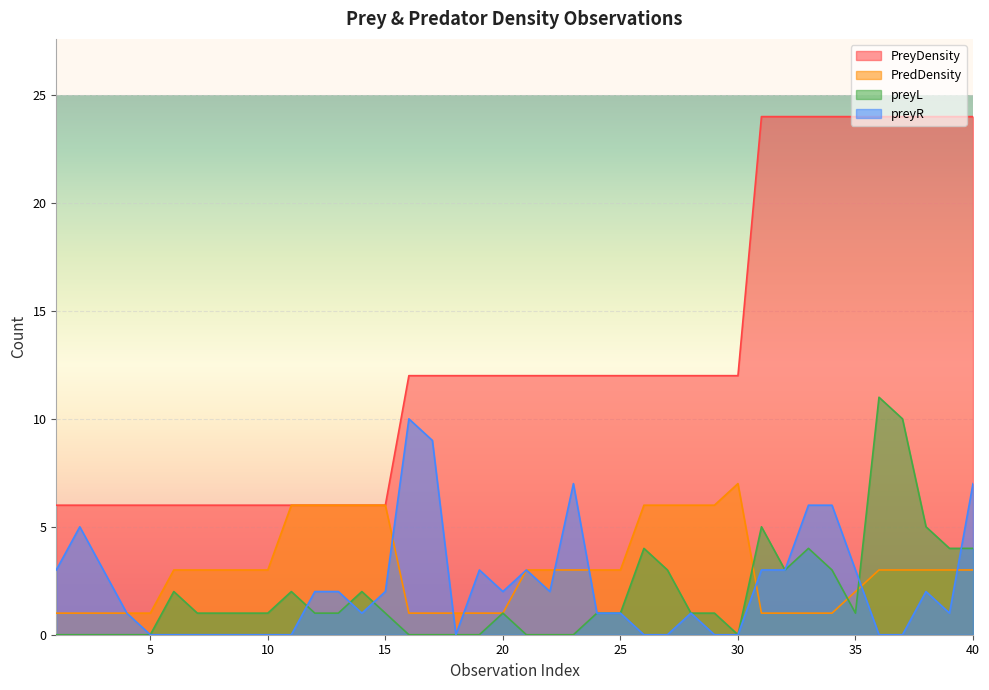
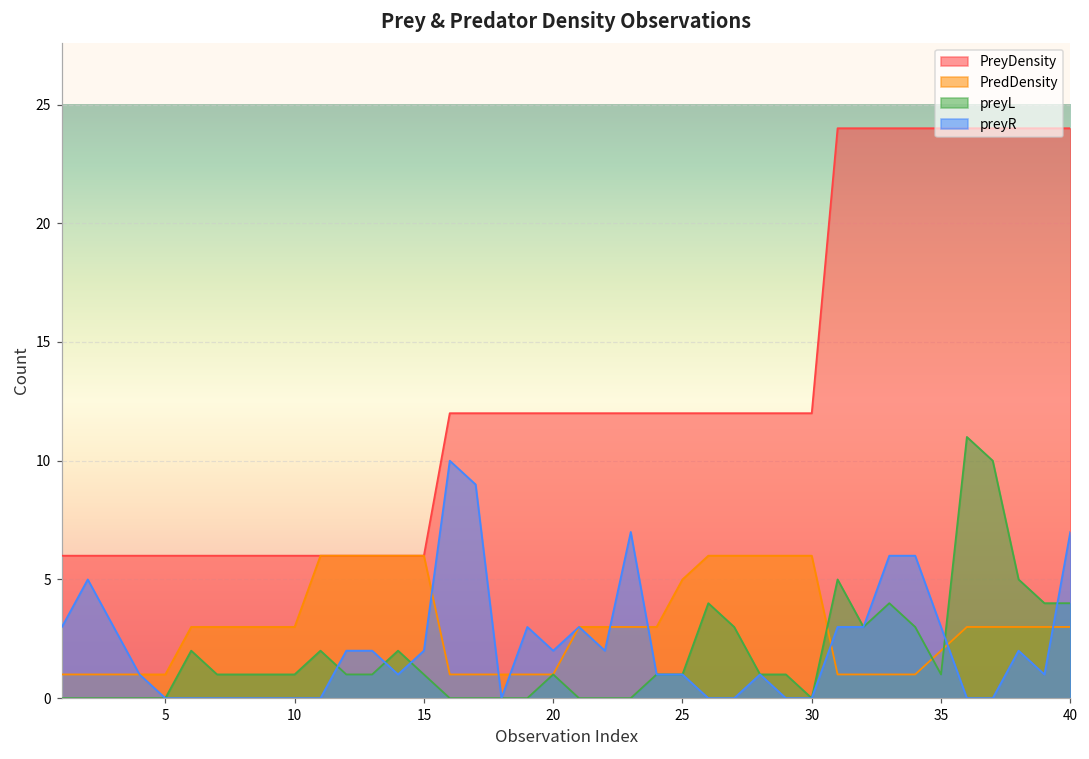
  {
    "PreyDensity": {
      "5": 6,
      "10": 6,
      "20": 12,
      "25": 12,
      "30": 12,
      "40": 24
    },
    "PredDensity": {
      "5": 1,
      "10": 3,
-     "25": 3,
-     "30": 7,
+     "25": 5,
+     "30": 6,
      "35": 2,
      "40": 3
    },
    "preyL": {
      "10": 1,
      "15": 1,
      "35": 1,
      "40": 4
    },
    "preyR": {
      "10": 0,
      "15": 2,
      "20": 2,
      "35": 3,
      "40": 7
    }
  }
